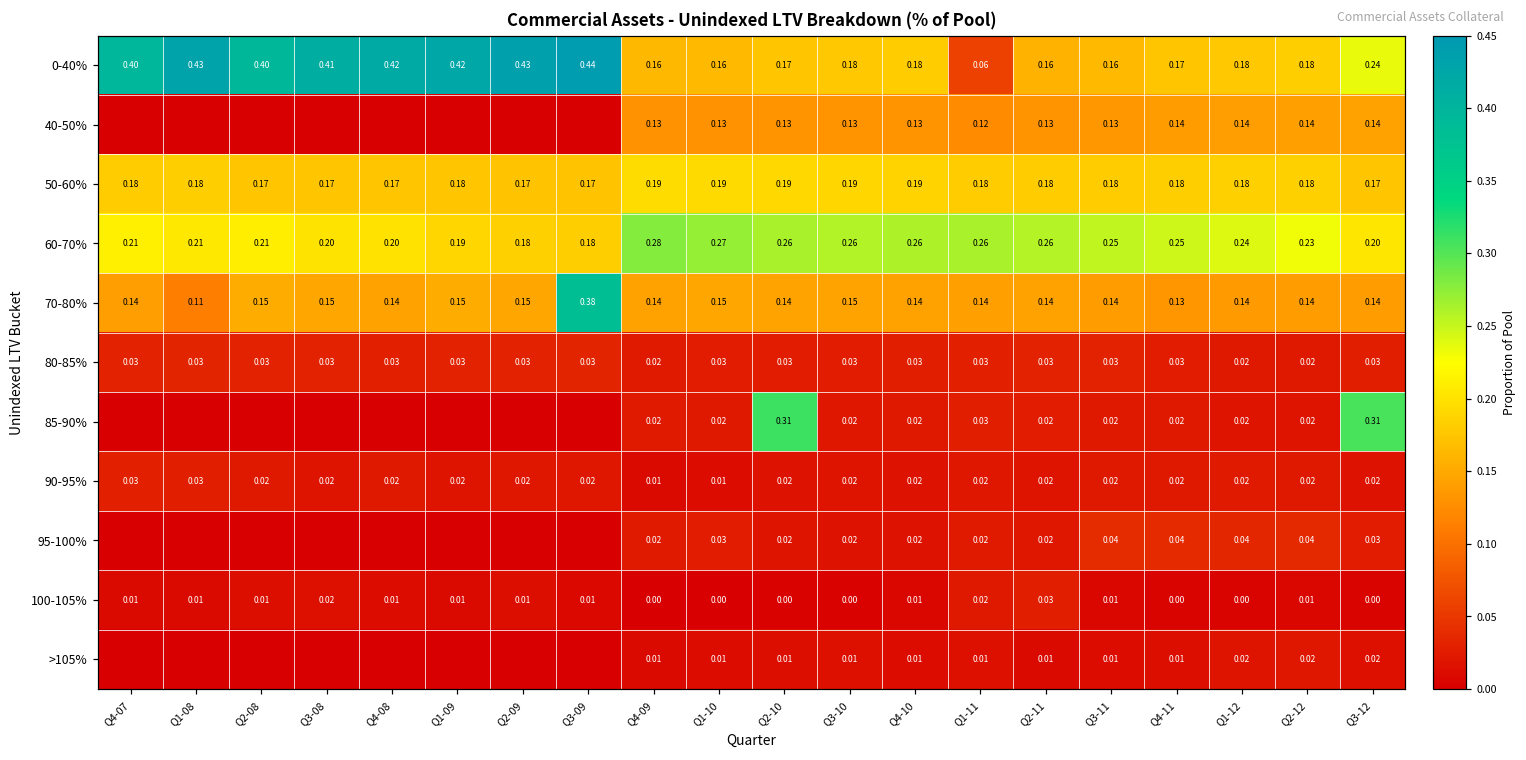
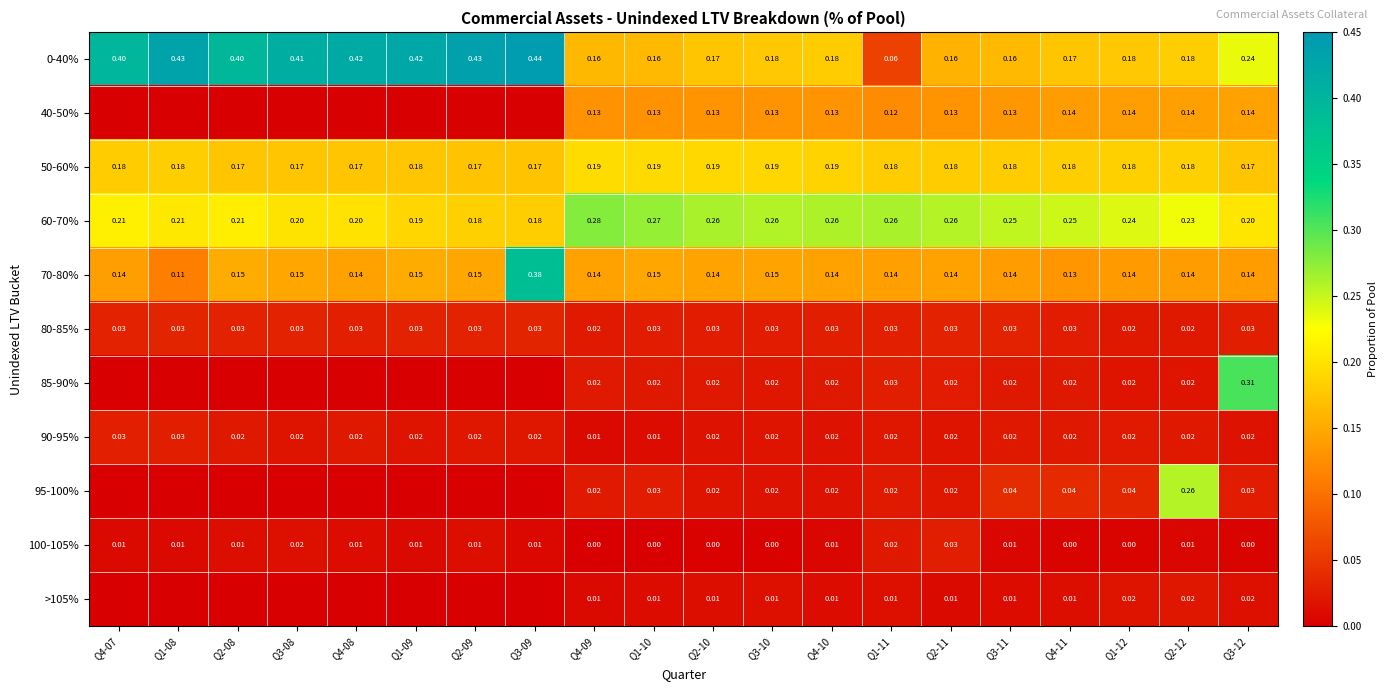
  {
    "0-40%": {
      "Q4-07": 0.40,
      "Q1-08": 0.43,
      "Q2-08": 0.40,
      "Q3-08": 0.41,
      "Q4-08": 0.42,
      "Q1-09": 0.42,
      "Q2-09": 0.43,
      "Q3-09": 0.44,
      "Q4-09": 0.16,
      "Q1-10": 0.16,
      "Q2-10": 0.17,
      "Q3-10": 0.18,
      "Q4-10": 0.18,
      "Q1-11": 0.06,
      "Q2-11": 0.16,
      "Q3-11": 0.16,
      "Q4-11": 0.17,
      "Q1-12": 0.18,
      "Q2-12": 0.18,
      "Q3-12": 0.24
    },
    "40-50%": {
      "Q4-09": 0.13,
      "Q1-10": 0.13,
      "Q2-10": 0.13,
      "Q3-10": 0.13,
      "Q4-10": 0.13,
      "Q1-11": 0.12,
      "Q2-11": 0.13,
      "Q3-11": 0.13,
      "Q4-11": 0.14,
      "Q1-12": 0.14,
      "Q2-12": 0.14,
      "Q3-12": 0.14
    },
    "50-60%": {
      "Q4-07": 0.18,
      "Q1-08": 0.18,
      "Q2-08": 0.17,
      "Q3-08": 0.17,
      "Q4-08": 0.17,
      "Q1-09": 0.18,
      "Q2-09": 0.17,
      "Q3-09": 0.17,
      "Q4-09": 0.19,
      "Q1-10": 0.19,
      "Q2-10": 0.19,
      "Q3-10": 0.19,
      "Q4-10": 0.19,
      "Q1-11": 0.18,
      "Q2-11": 0.18,
      "Q3-11": 0.18,
      "Q4-11": 0.18,
      "Q1-12": 0.18,
      "Q2-12": 0.18,
      "Q3-12": 0.17
    },
    "60-70%": {
      "Q4-07": 0.21,
      "Q1-08": 0.21,
      "Q2-08": 0.21,
      "Q3-08": 0.20,
      "Q4-08": 0.20,
      "Q1-09": 0.19,
      "Q2-09": 0.18,
      "Q3-09": 0.18,
      "Q4-09": 0.28,
      "Q1-10": 0.27,
      "Q2-10": 0.26,
      "Q3-10": 0.26,
      "Q4-10": 0.26,
      "Q1-11": 0.26,
      "Q2-11": 0.26,
      "Q3-11": 0.25,
      "Q4-11": 0.25,
      "Q1-12": 0.24,
      "Q2-12": 0.23,
      "Q3-12": 0.20
    },
    "70-80%": {
      "Q4-07": 0.14,
      "Q1-08": 0.11,
      "Q2-08": 0.15,
      "Q3-08": 0.15,
      "Q4-08": 0.14,
      "Q1-09": 0.15,
      "Q2-09": 0.15,
      "Q3-09": 0.38,
      "Q4-09": 0.14,
      "Q1-10": 0.15,
      "Q2-10": 0.14,
      "Q3-10": 0.15,
      "Q4-10": 0.14,
      "Q1-11": 0.14,
      "Q2-11": 0.14,
      "Q3-11": 0.14,
      "Q4-11": 0.13,
      "Q1-12": 0.14,
      "Q2-12": 0.14,
      "Q3-12": 0.14
    },
    "80-85%": {
      "Q4-07": 0.03,
      "Q1-08": 0.03,
      "Q2-08": 0.03,
      "Q3-08": 0.03,
      "Q4-08": 0.03,
      "Q1-09": 0.03,
      "Q2-09": 0.03,
      "Q3-09": 0.03,
      "Q4-09": 0.02,
      "Q1-10": 0.03,
      "Q2-10": 0.03,
      "Q3-10": 0.03,
      "Q4-10": 0.03,
      "Q1-11": 0.03,
      "Q2-11": 0.03,
      "Q3-11": 0.03,
      "Q4-11": 0.03,
      "Q1-12": 0.02,
      "Q2-12": 0.02,
      "Q3-12": 0.03
    },
    "85-90%": {
      "Q4-09": 0.02,
      "Q1-10": 0.02,
-     "Q2-10": 0.31,
+     "Q2-10": 0.02,
      "Q3-10": 0.02,
      "Q4-10": 0.02,
      "Q1-11": 0.03,
      "Q2-11": 0.02,
      "Q3-11": 0.02,
      "Q4-11": 0.02,
      "Q1-12": 0.02,
      "Q2-12": 0.02,
      "Q3-12": 0.31
    },
    "90-95%": {
      "Q4-07": 0.03,
      "Q1-08": 0.03,
      "Q2-08": 0.02,
      "Q3-08": 0.02,
      "Q4-08": 0.02,
      "Q1-09": 0.02,
      "Q2-09": 0.02,
      "Q3-09": 0.02,
      "Q4-09": 0.01,
      "Q1-10": 0.01,
      "Q2-10": 0.02,
      "Q3-10": 0.02,
      "Q4-10": 0.02,
      "Q1-11": 0.02,
      "Q2-11": 0.02,
      "Q3-11": 0.02,
      "Q4-11": 0.02,
      "Q1-12": 0.02,
      "Q2-12": 0.02,
      "Q3-12": 0.02
    },
    "95-100%": {
      "Q4-09": 0.02,
      "Q1-10": 0.03,
      "Q2-10": 0.02,
      "Q3-10": 0.02,
      "Q4-10": 0.02,
      "Q1-11": 0.02,
      "Q2-11": 0.02,
      "Q3-11": 0.04,
      "Q4-11": 0.04,
      "Q1-12": 0.04,
-     "Q2-12": 0.04,
+     "Q2-12": 0.26,
      "Q3-12": 0.03
    },
    "100-105%": {
      "Q4-07": 0.01,
      "Q1-08": 0.01,
      "Q2-08": 0.01,
      "Q3-08": 0.02,
      "Q4-08": 0.01,
      "Q1-09": 0.01,
      "Q2-09": 0.01,
      "Q3-09": 0.01,
      "Q4-09": 0.00,
      "Q1-10": 0.00,
      "Q2-10": 0.00,
      "Q3-10": 0.00,
      "Q4-10": 0.01,
      "Q1-11": 0.02,
      "Q2-11": 0.03,
      "Q3-11": 0.01,
      "Q4-11": 0.00,
      "Q1-12": 0.00,
      "Q2-12": 0.01,
      "Q3-12": 0.00
    },
    ">105%": {
      "Q4-09": 0.01,
      "Q1-10": 0.01,
      "Q2-10": 0.01,
      "Q3-10": 0.01,
      "Q4-10": 0.01,
      "Q1-11": 0.01,
      "Q2-11": 0.01,
      "Q3-11": 0.01,
      "Q4-11": 0.01,
      "Q1-12": 0.02,
      "Q2-12": 0.02,
      "Q3-12": 0.02
    }
  }
